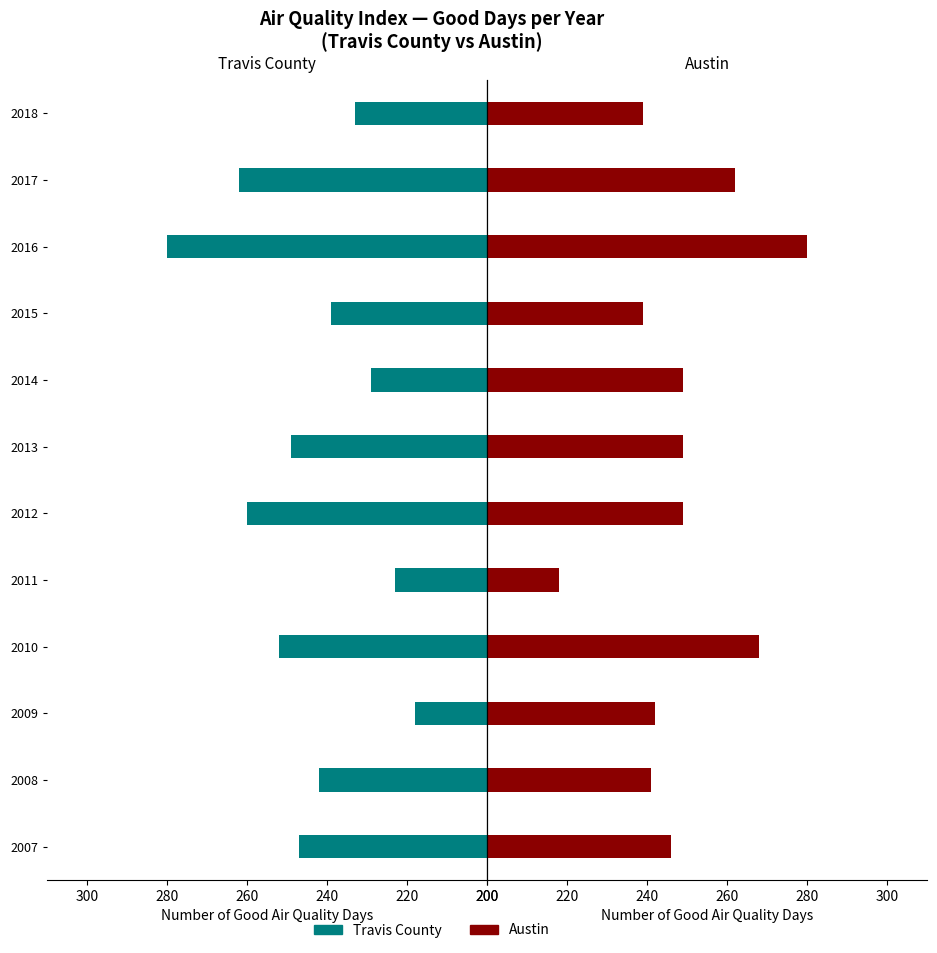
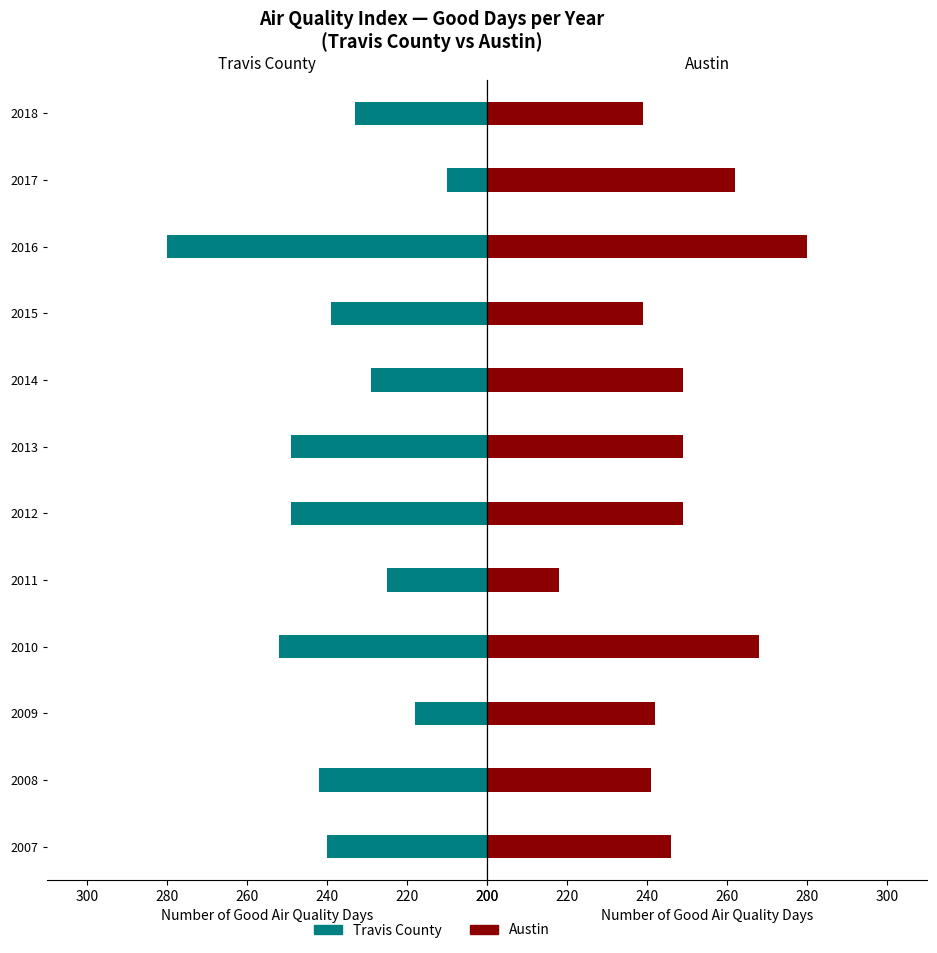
  {
    "Travis County": {
      "2018": 233,
-     "2017": 262,
+     "2017": 210,
      "2016": 280,
      "2015": 239,
      "2014": 229,
      "2013": 249,
-     "2012": 260,
-     "2011": 223,
+     "2012": 249,
+     "2011": 225,
      "2010": 252,
      "2009": 218,
      "2008": 242,
-     "2007": 247
+     "2007": 240
    }
  }
